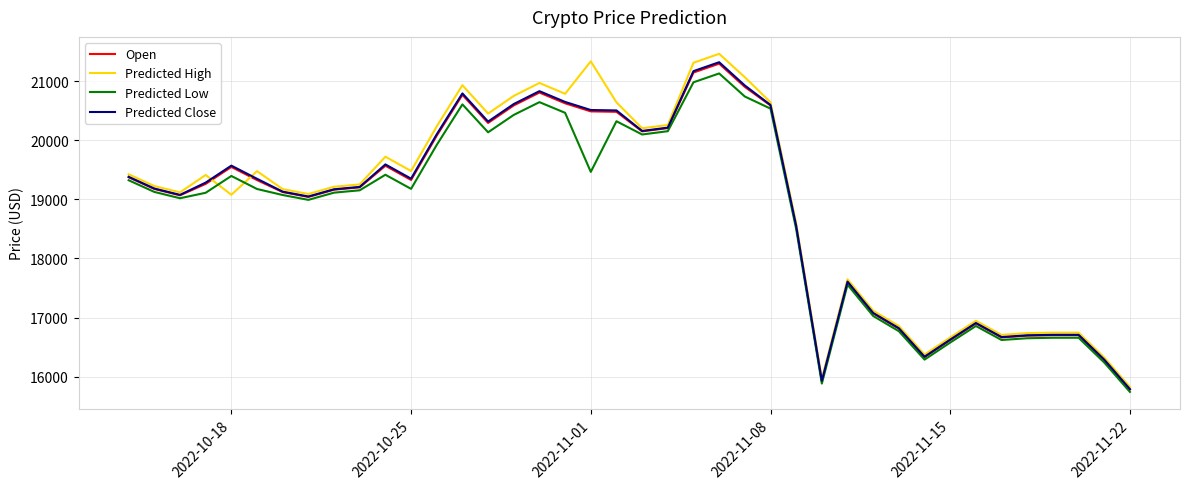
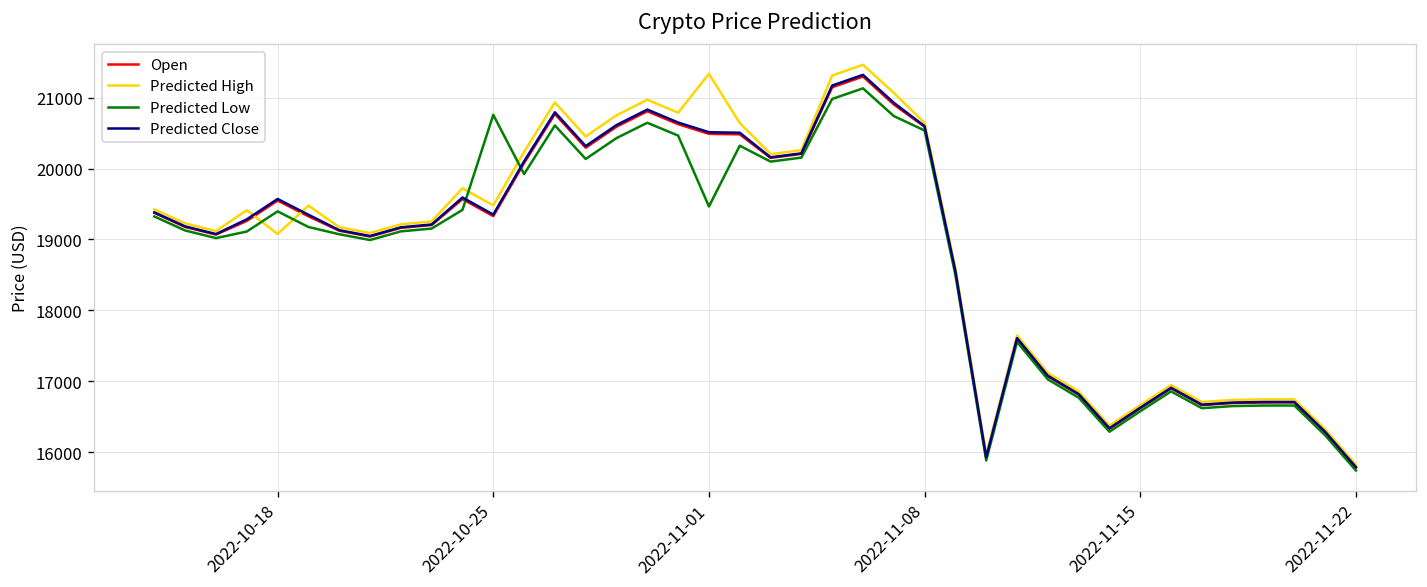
  {
    "Predicted High": {
      "2022-10-18": 19100,
      "2022-10-25": 19500,
      "2022-11-01": 21300,
      "2022-11-08": 20600
    },
    "Predicted Low": {
      "2022-10-18": 19400,
-     "2022-10-25": 19200,
+     "2022-10-25": 20800,
      "2022-11-01": 19500,
      "2022-11-08": 20500
    }
  }
